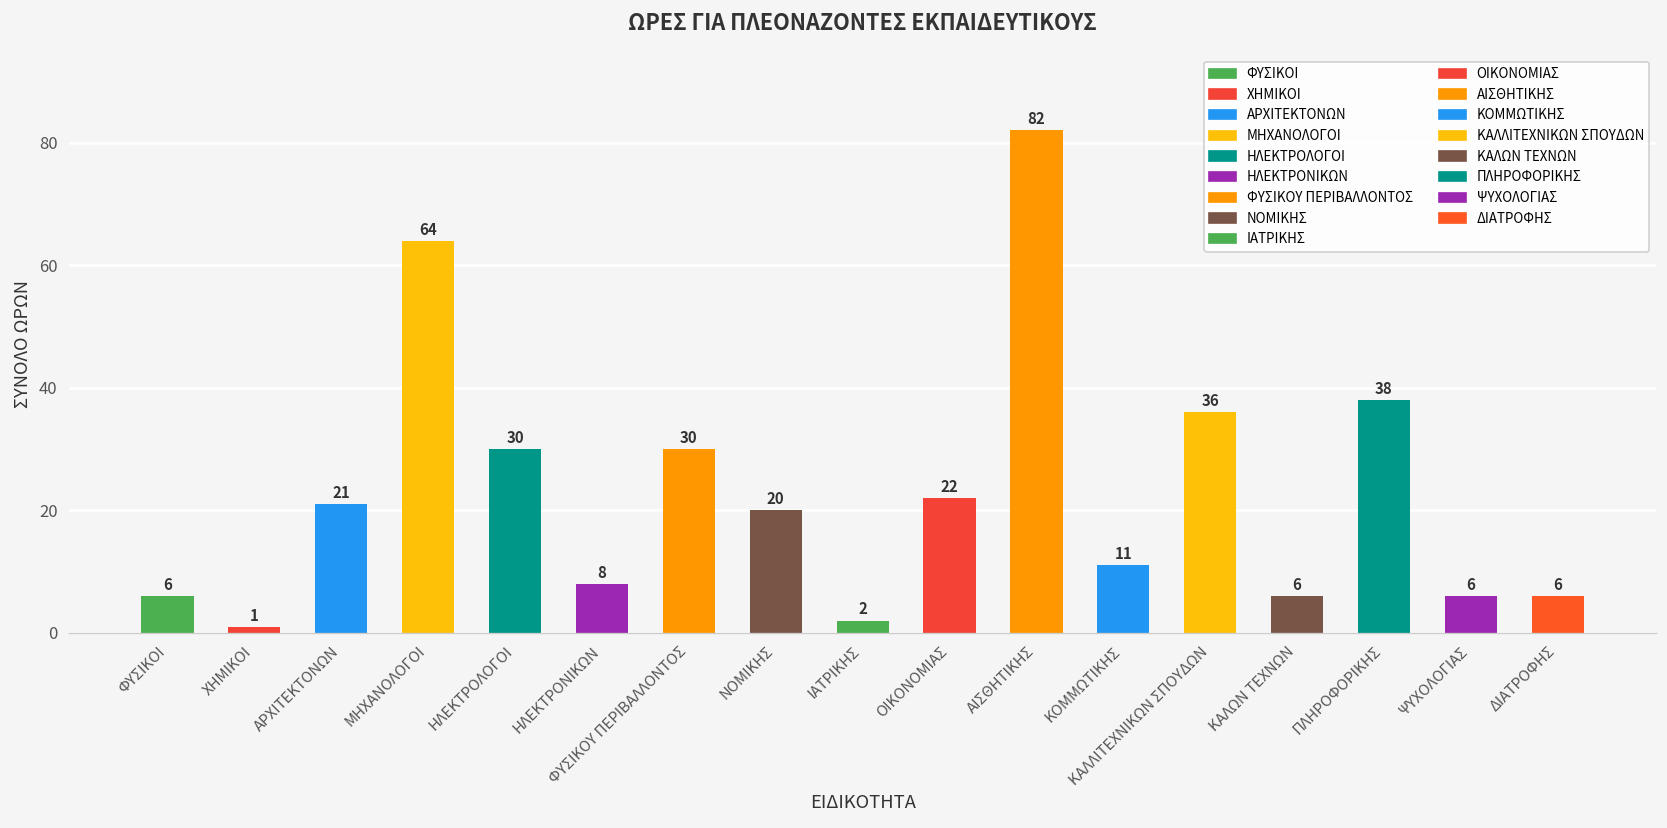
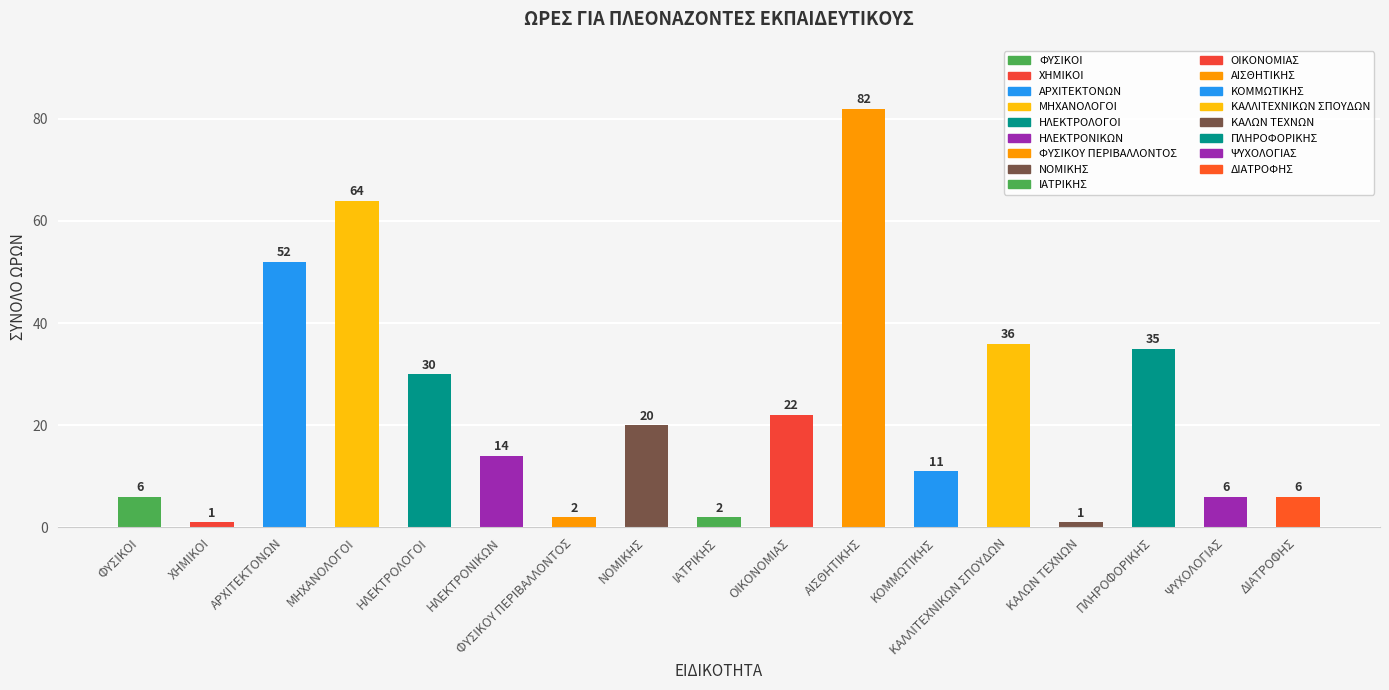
  {
    "ΦΥΣΙΚΟΙ": 6,
    "ΧΗΜΙΚΟΙ": 1,
-   "ΑΡΧΙΤΕΚΤΟΝΩΝ": 21,
+   "ΑΡΧΙΤΕΚΤΟΝΩΝ": 52,
    "ΜΗΧΑΝΟΛΟΓΟΙ": 64,
    "ΗΛΕΚΤΡΟΛΟΓΟΙ": 30,
-   "ΗΛΕΚΤΡΟΝΙΚΩΝ": 8,
-   "ΦΥΣΙΚΟΥ ΠΕΡΙΒΑΛΛΟΝΤΟΣ": 30,
+   "ΗΛΕΚΤΡΟΝΙΚΩΝ": 14,
+   "ΦΥΣΙΚΟΥ ΠΕΡΙΒΑΛΛΟΝΤΟΣ": 2,
    "ΝΟΜΙΚΗΣ": 20,
    "ΙΑΤΡΙΚΗΣ": 2,
    "ΟΙΚΟΝΟΜΙΑΣ": 22,
    "ΑΙΣΘΗΤΙΚΗΣ": 82,
    "ΚΟΜΜΩΤΙΚΗΣ": 11,
    "ΚΑΛΛΙΤΕΧΝΙΚΩΝ ΣΠΟΥΔΩΝ": 36,
-   "ΚΑΛΩΝ ΤΕΧΝΩΝ": 6,
-   "ΠΛΗΡΟΦΟΡΙΚΗΣ": 38,
+   "ΚΑΛΩΝ ΤΕΧΝΩΝ": 1,
+   "ΠΛΗΡΟΦΟΡΙΚΗΣ": 35,
    "ΨΥΧΟΛΟΓΙΑΣ": 6,
    "ΔΙΑΤΡΟΦΗΣ": 6
  }
